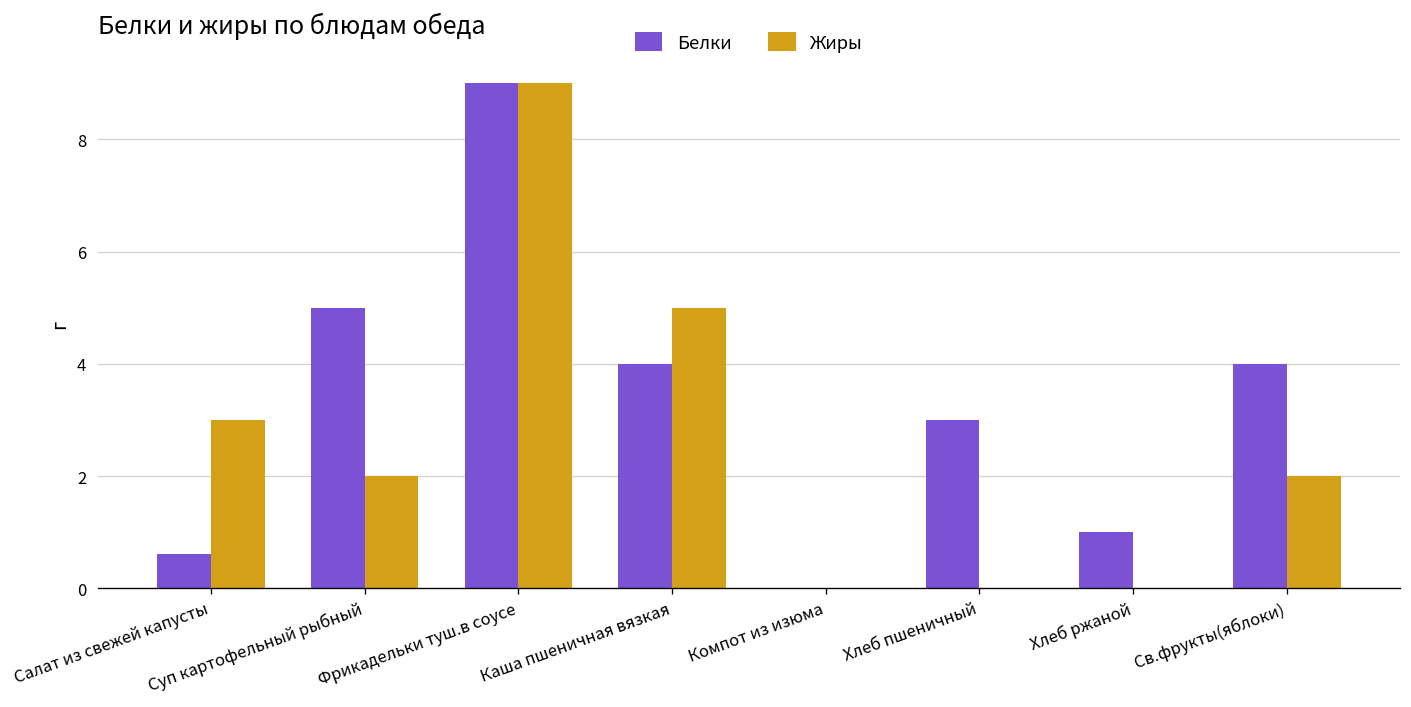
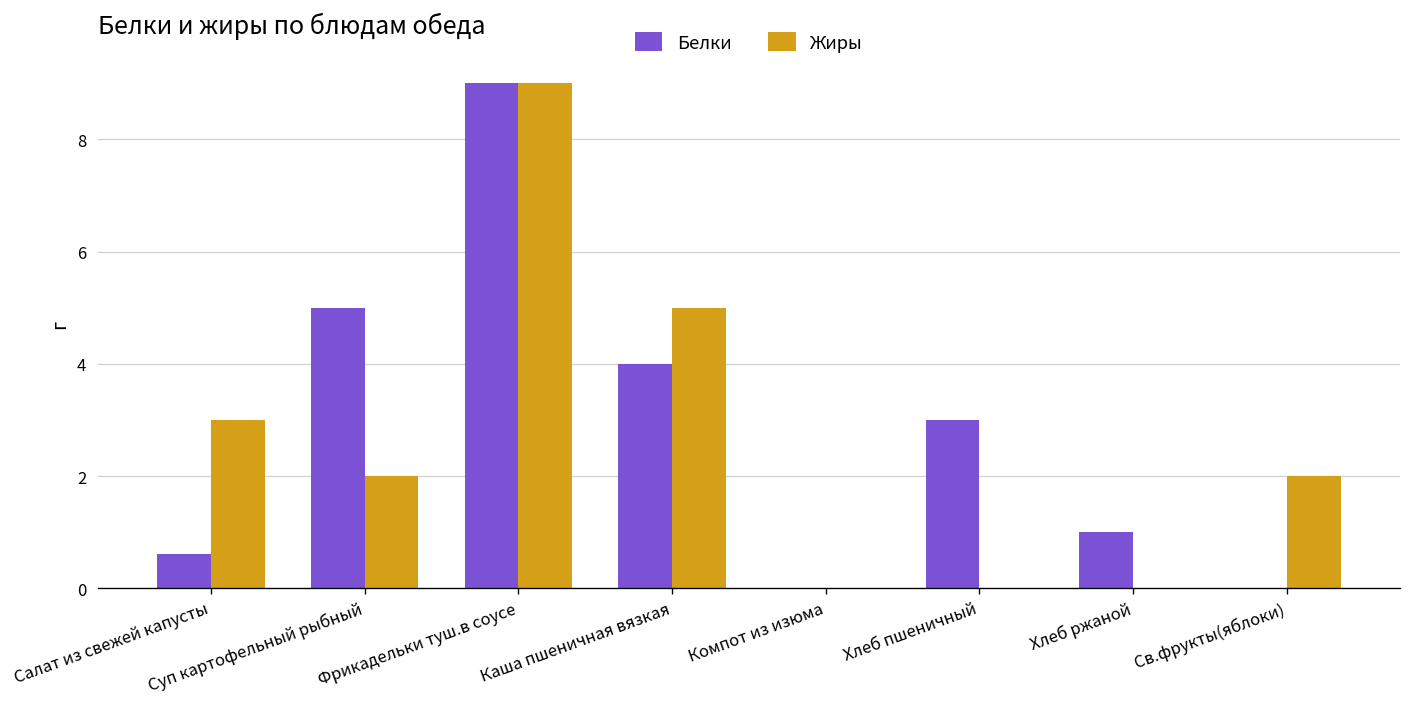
  {
    "Белки": {
      "Салат из свежей капусты": 0.6,
      "Суп картофельный рыбный": 5,
      "Фрикадельки туш.в соусе": 9,
      "Каша пшеничная вязкая": 4,
      "Компот из изюма": 0,
      "Хлеб пшеничный": 3,
      "Хлеб ржаной": 1,
-     "Св.фрукты(яблоки)": 4
+     "Св.фрукты(яблоки)": 0
    },
    "Жиры": {
      "Салат из свежей капусты": 3,
      "Суп картофельный рыбный": 2,
      "Фрикадельки туш.в соусе": 9,
      "Каша пшеничная вязкая": 5,
      "Компот из изюма": 0,
      "Хлеб пшеничный": 0,
      "Хлеб ржаной": 0,
      "Св.фрукты(яблоки)": 2
    }
  }
